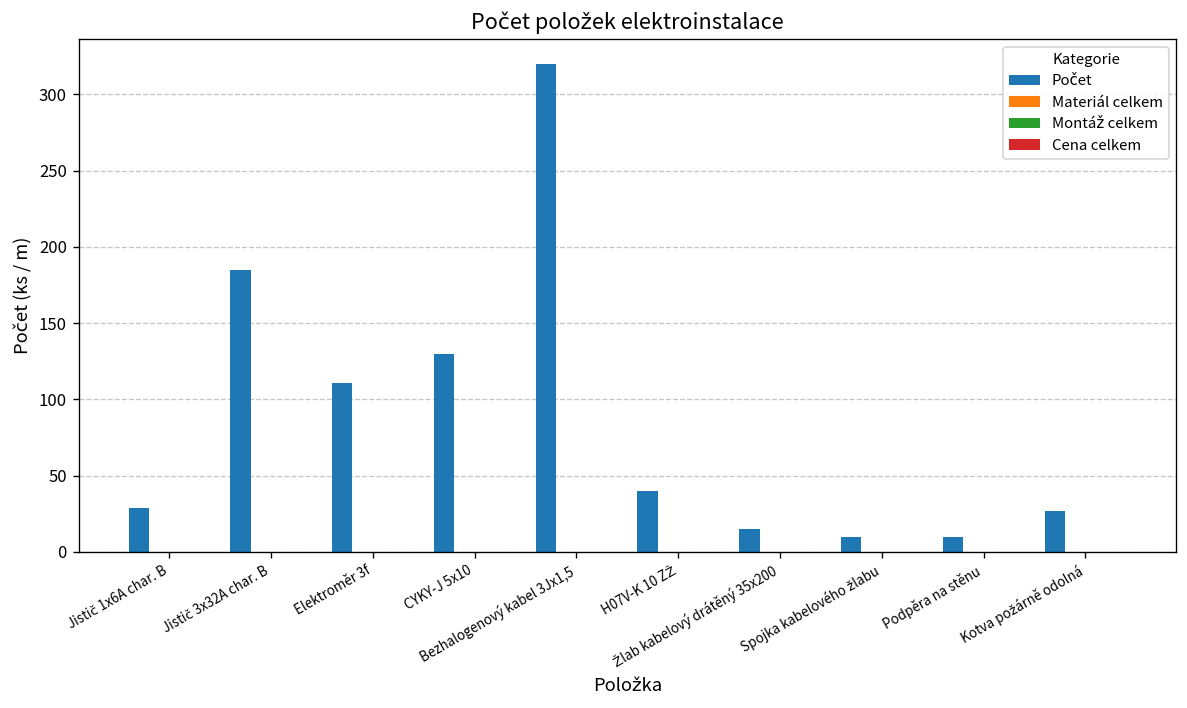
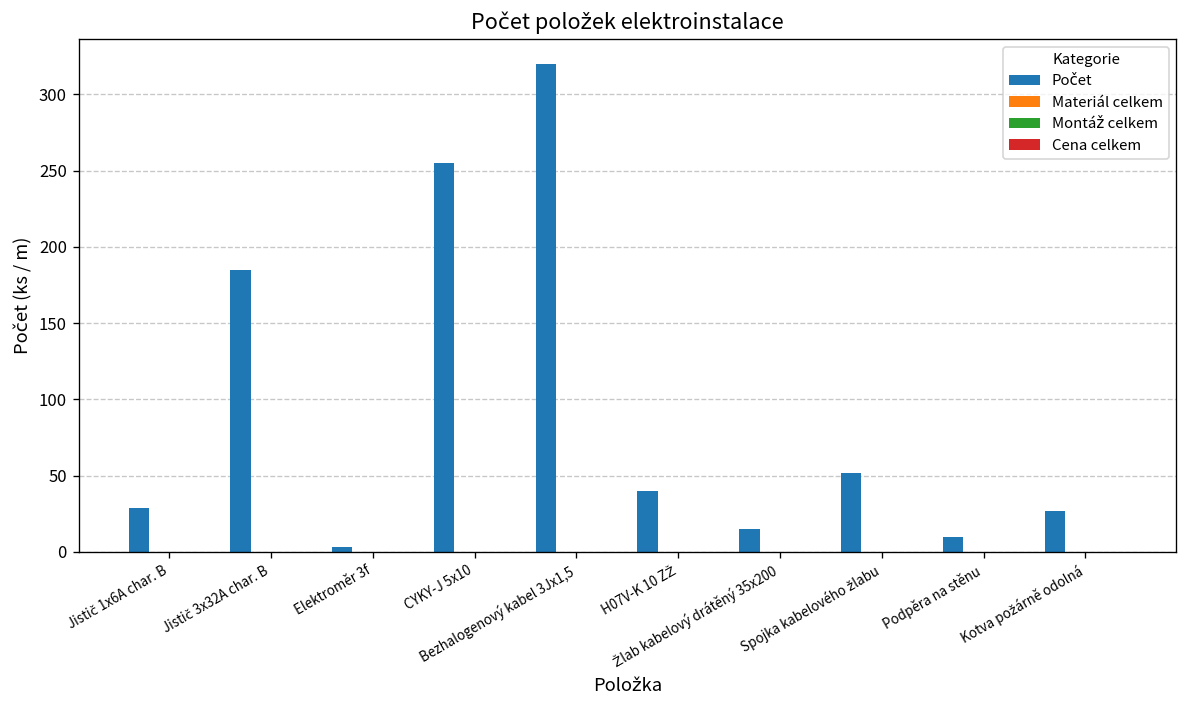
  {
    "Počet": {
      "Jistič 1x6A char. B": 29,
      "Jistič 3x32A char. B": 185,
-     "Elektroměr 3f": 111,
-     "CYKY-J 5x10": 130,
+     "Elektroměr 3f": 3,
+     "CYKY-J 5x10": 255,
      "Bezhalogenový kabel 3Jx1,5": 320,
      "H07V-K 10 ZŽ": 40,
      "Žlab kabelový drátěný 35x200": 15,
-     "Spojka kabelového žlabu": 10,
+     "Spojka kabelového žlabu": 52,
      "Podpěra na stěnu": 10,
      "Kotva požárně odolná": 27
    },
    "Materiál celkem": {
      "Jistič 1x6A char. B": 0,
      "Jistič 3x32A char. B": 0,
      "Elektroměr 3f": 0,
      "CYKY-J 5x10": 0,
      "Bezhalogenový kabel 3Jx1,5": 0,
      "H07V-K 10 ZŽ": 0,
      "Žlab kabelový drátěný 35x200": 0,
      "Spojka kabelového žlabu": 0,
      "Podpěra na stěnu": 0,
      "Kotva požárně odolná": 0
    },
    "Montáž celkem": {
      "Jistič 1x6A char. B": 0,
      "Jistič 3x32A char. B": 0,
      "Elektroměr 3f": 0,
      "CYKY-J 5x10": 0,
      "Bezhalogenový kabel 3Jx1,5": 0,
      "H07V-K 10 ZŽ": 0,
      "Žlab kabelový drátěný 35x200": 0,
      "Spojka kabelového žlabu": 0,
      "Podpěra na stěnu": 0,
      "Kotva požárně odolná": 0
    },
    "Cena celkem": {
      "Jistič 1x6A char. B": 0,
      "Jistič 3x32A char. B": 0,
      "Elektroměr 3f": 0,
      "CYKY-J 5x10": 0,
      "Bezhalogenový kabel 3Jx1,5": 0,
      "H07V-K 10 ZŽ": 0,
      "Žlab kabelový drátěný 35x200": 0,
      "Spojka kabelového žlabu": 0,
      "Podpěra na stěnu": 0,
      "Kotva požárně odolná": 0
    }
  }
